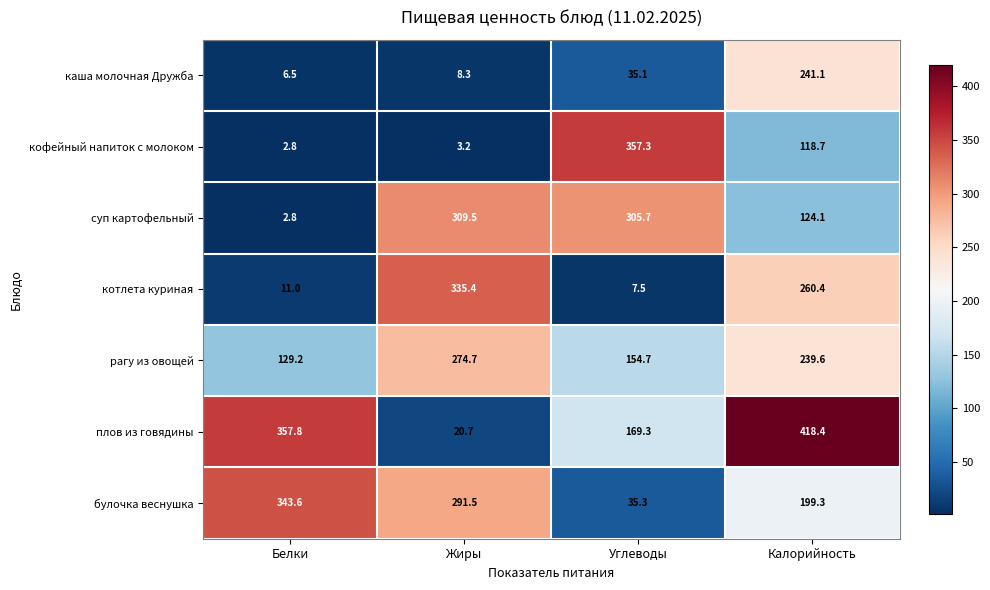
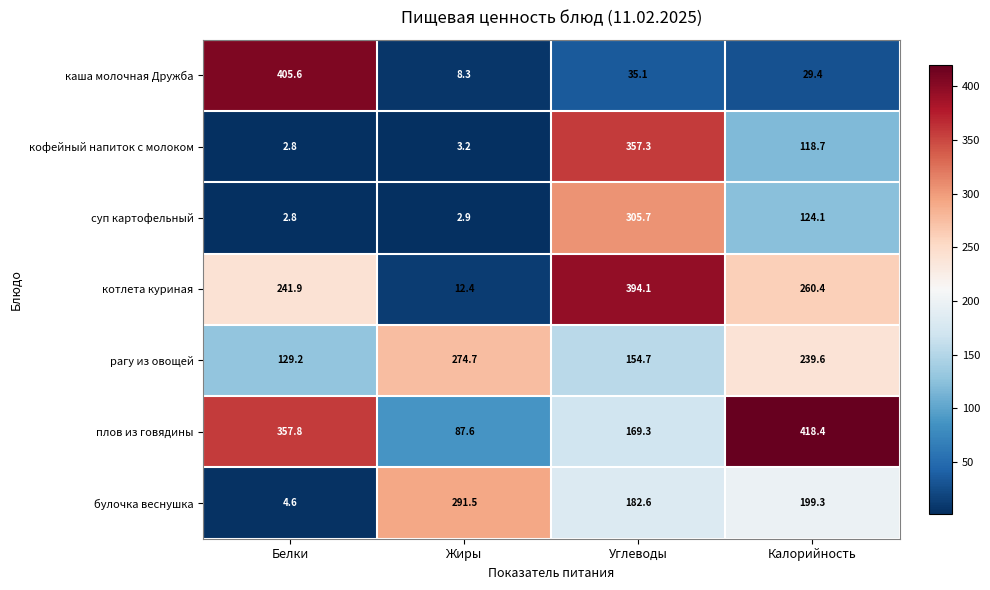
  {
    "каша молочная Дружба": {
-     "Белки": 6.5,
+     "Белки": 405.6,
      "Жиры": 8.3,
      "Углеводы": 35.1,
-     "Калорийность": 241.1
+     "Калорийность": 29.4
    },
    "кофейный напиток с молоком": {
      "Белки": 2.8,
      "Жиры": 3.2,
      "Углеводы": 357.3,
      "Калорийность": 118.7
    },
    "суп картофельный": {
      "Белки": 2.8,
-     "Жиры": 309.5,
+     "Жиры": 2.9,
      "Углеводы": 305.7,
      "Калорийность": 124.1
    },
    "котлета куриная": {
-     "Белки": 11.0,
-     "Жиры": 335.4,
-     "Углеводы": 7.5,
+     "Белки": 241.9,
+     "Жиры": 12.4,
+     "Углеводы": 394.1,
      "Калорийность": 260.4
    },
    "рагу из овощей": {
      "Белки": 129.2,
      "Жиры": 274.7,
      "Углеводы": 154.7,
      "Калорийность": 239.6
    },
    "плов из говядины": {
      "Белки": 357.8,
-     "Жиры": 20.7,
+     "Жиры": 87.6,
      "Углеводы": 169.3,
      "Калорийность": 418.4
    },
    "булочка веснушка": {
-     "Белки": 343.6,
+     "Белки": 4.6,
      "Жиры": 291.5,
-     "Углеводы": 35.3,
+     "Углеводы": 182.6,
      "Калорийность": 199.3
    }
  }
